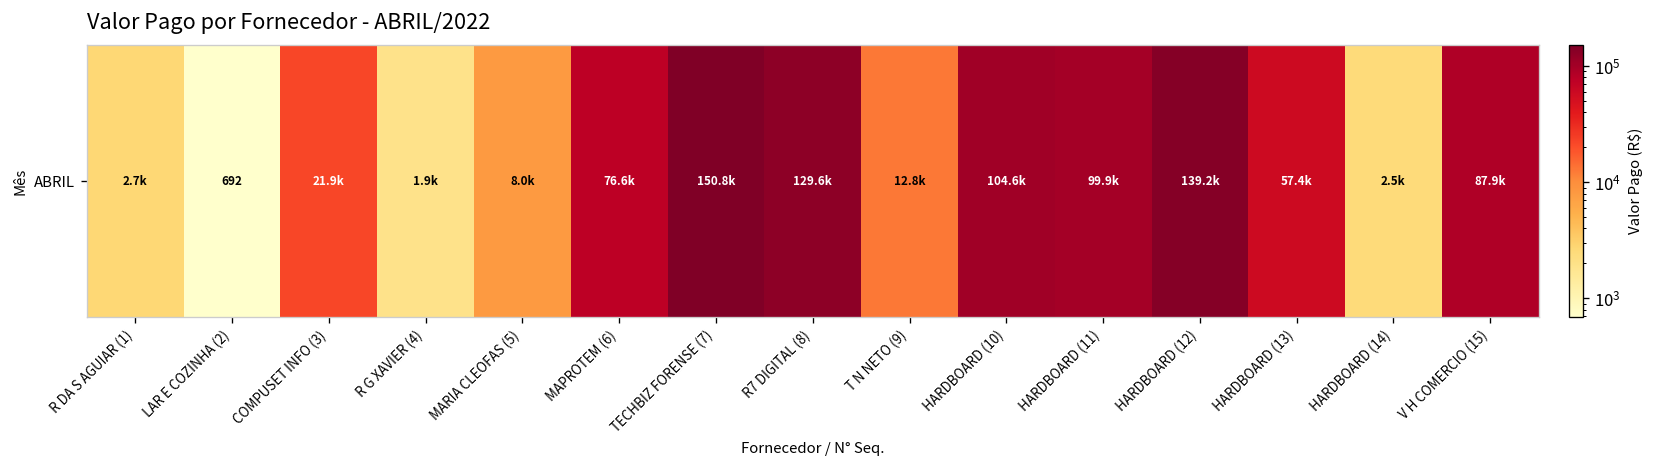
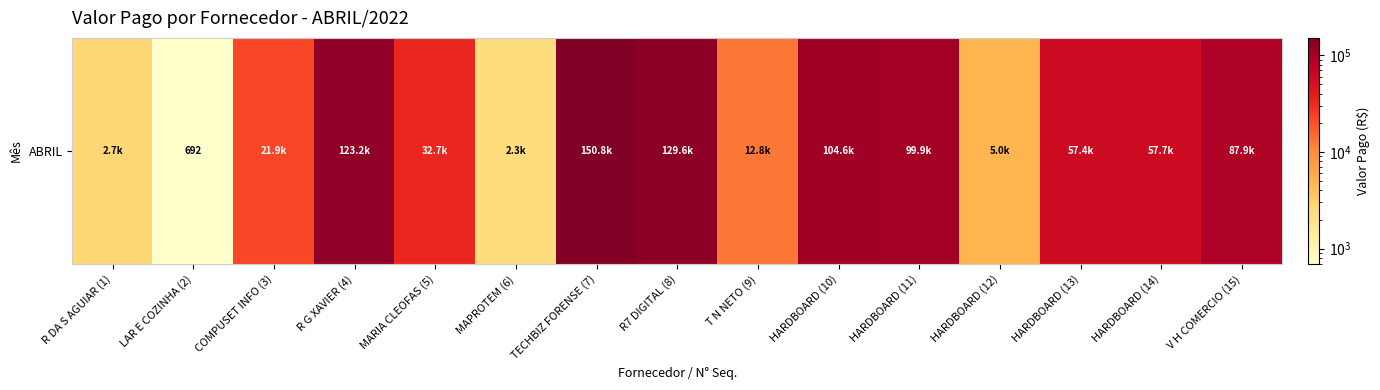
  {
    "ABRIL": {
      "R DA S AGUIAR (1)": "2.7k",
      "LAR E COZINHA (2)": "692",
      "COMPUSET INFO (3)": "21.9k",
-     "R G XAVIER (4)": "1.9k",
-     "MARIA CLEOFAS (5)": "8.0k",
-     "MAPROTEM (6)": "76.6k",
+     "R G XAVIER (4)": "123.2k",
+     "MARIA CLEOFAS (5)": "32.7k",
+     "MAPROTEM (6)": "2.3k",
      "TECHBIZ FORENSE (7)": "150.8k",
      "R7 DIGITAL (8)": "129.6k",
      "T N NETO (9)": "12.8k",
      "HARDBOARD (10)": "104.6k",
      "HARDBOARD (11)": "99.9k",
-     "HARDBOARD (12)": "139.2k",
+     "HARDBOARD (12)": "5.0k",
      "HARDBOARD (13)": "57.4k",
-     "HARDBOARD (14)": "2.5k",
+     "HARDBOARD (14)": "57.7k",
      "V H COMERCIO (15)": "87.9k"
    }
  }
